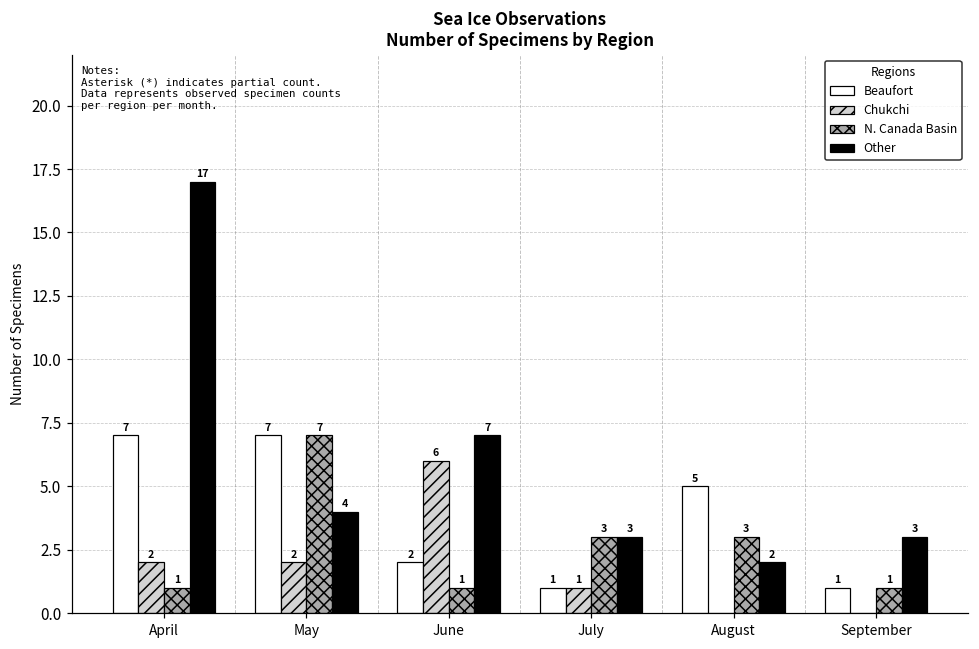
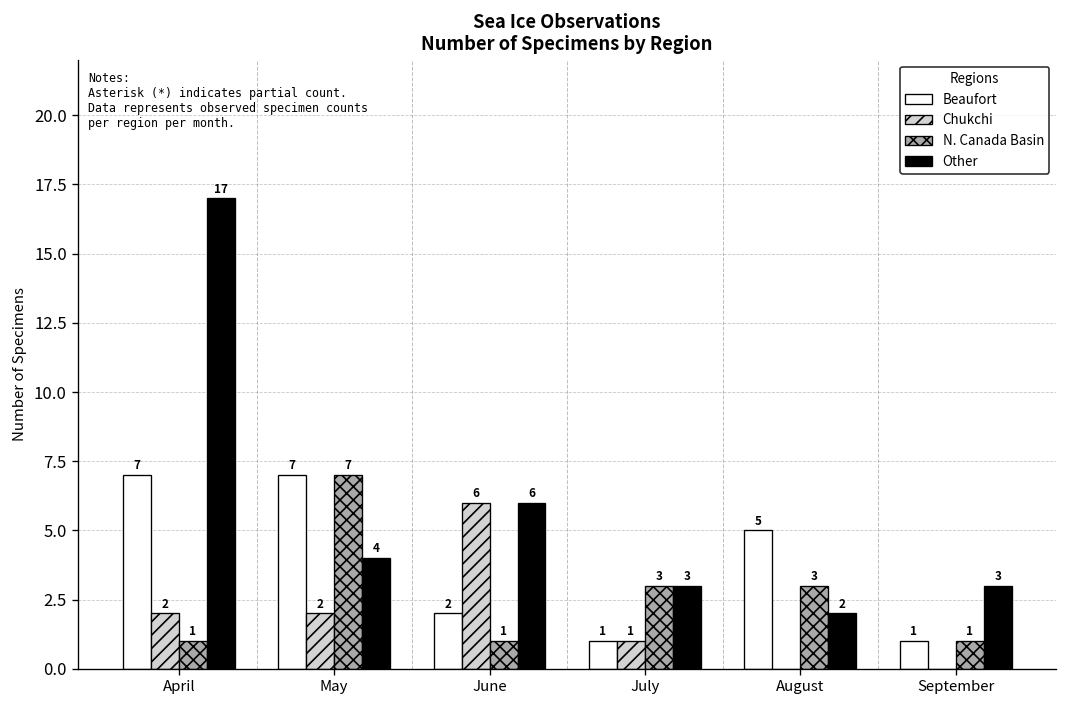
  {
    "Beaufort": {
      "April": 7,
      "May": 7,
      "June": 2,
      "July": 1,
      "August": 5,
      "September": 1
    },
    "Chukchi": {
      "April": 2,
      "May": 2,
      "June": 6,
      "July": 1
    },
    "N. Canada Basin": {
      "April": 1,
      "May": 7,
      "June": 1,
      "July": 3,
      "August": 3,
      "September": 1
    },
    "Other": {
      "April": 17,
      "May": 4,
-     "June": 7,
+     "June": 6,
      "July": 3,
      "August": 2,
      "September": 3
    }
  }
